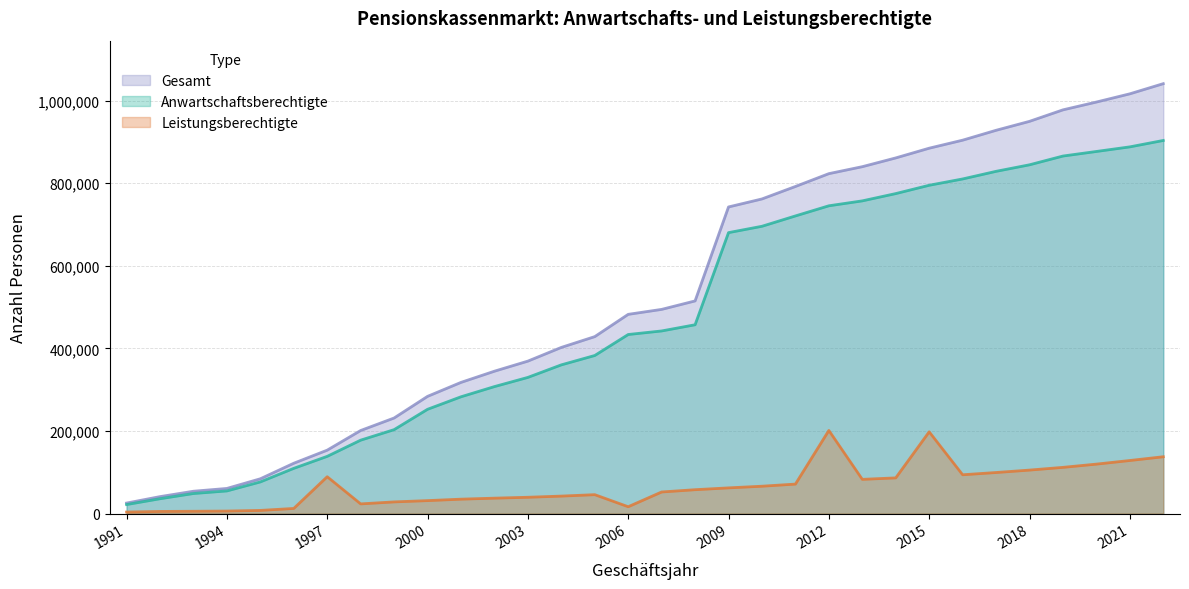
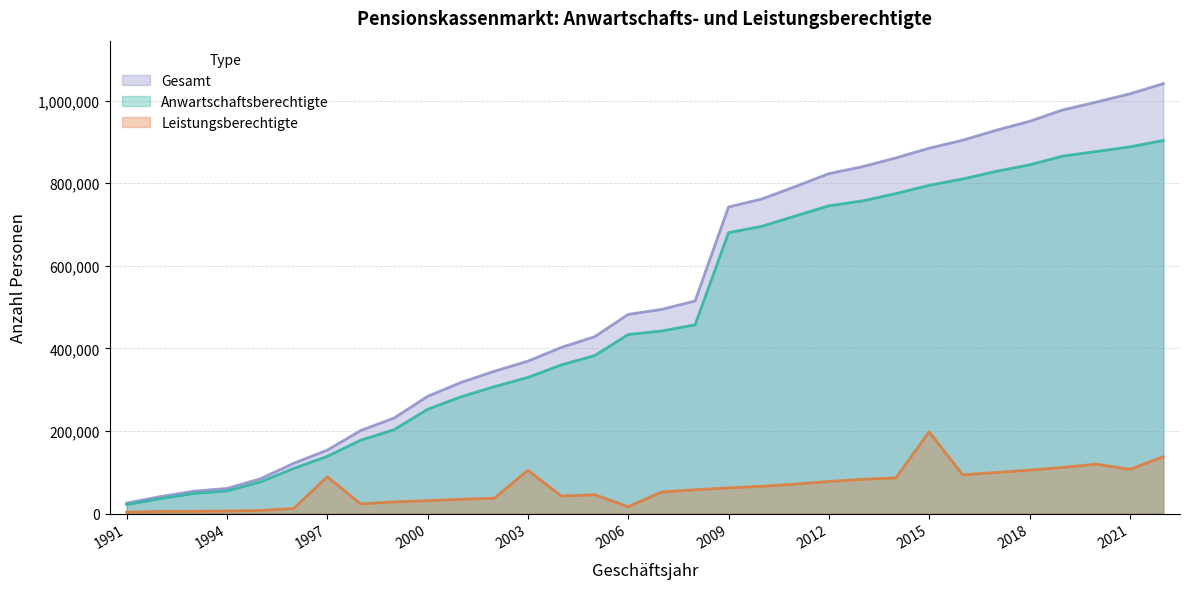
  {
    "Leistungsberechtigte": {
      "1991": "0",
      "1994": "10,000",
      "1997": "90,000",
      "2000": "30,000",
-     "2003": "40,000",
+     "2003": "100,000",
      "2006": "20,000",
      "2009": "60,000",
-     "2012": "200,000",
+     "2012": "80,000",
      "2015": "200,000",
      "2018": "110,000",
-     "2021": "130,000"
+     "2021": "110,000"
    }
  }
